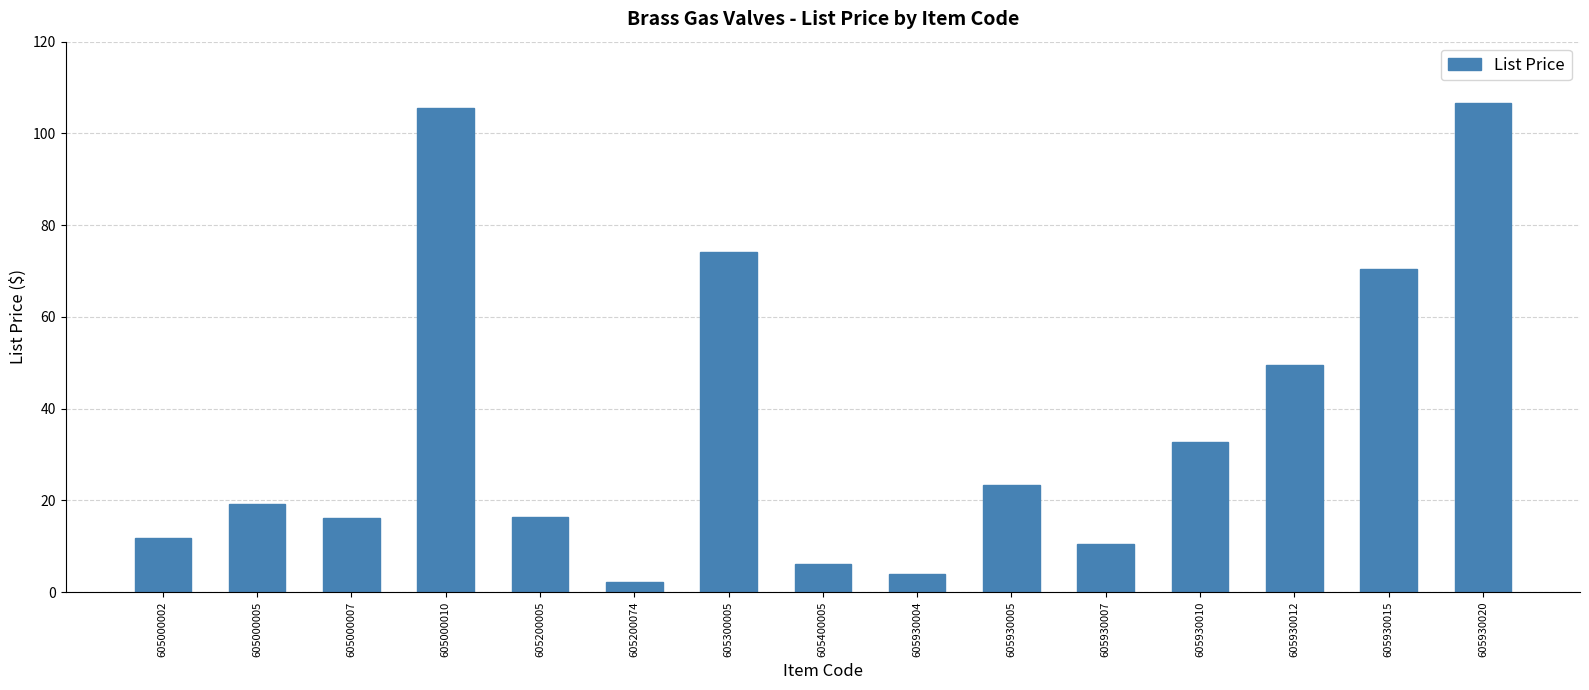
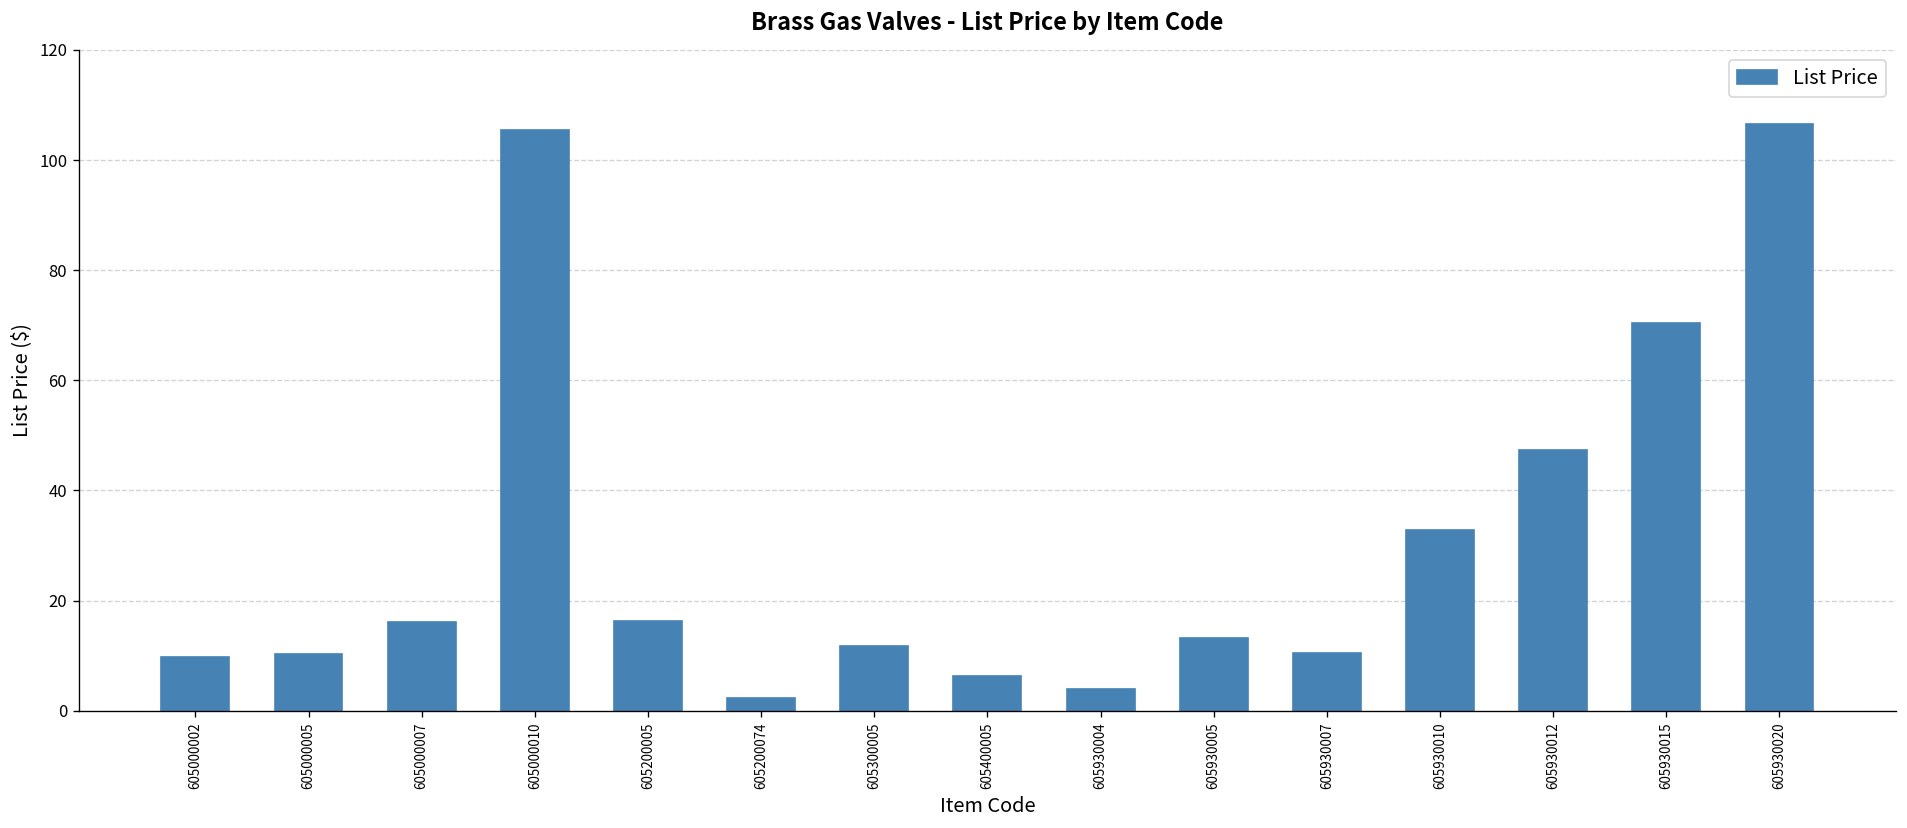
  {
-   "605000002": 12,
-   "605000005": 19,
+   "605000002": 10,
+   "605000005": 10,
    "605000007": 16,
    "605000010": 105,
    "605200005": 16,
    "605200074": 2,
-   "605300005": 74,
+   "605300005": 12,
    "605400005": 6,
    "605930004": 4,
-   "605930005": 23,
+   "605930005": 13,
    "605930007": 10,
    "605930010": 33,
-   "605930012": 49,
+   "605930012": 47,
    "605930015": 70,
    "605930020": 107
  }
